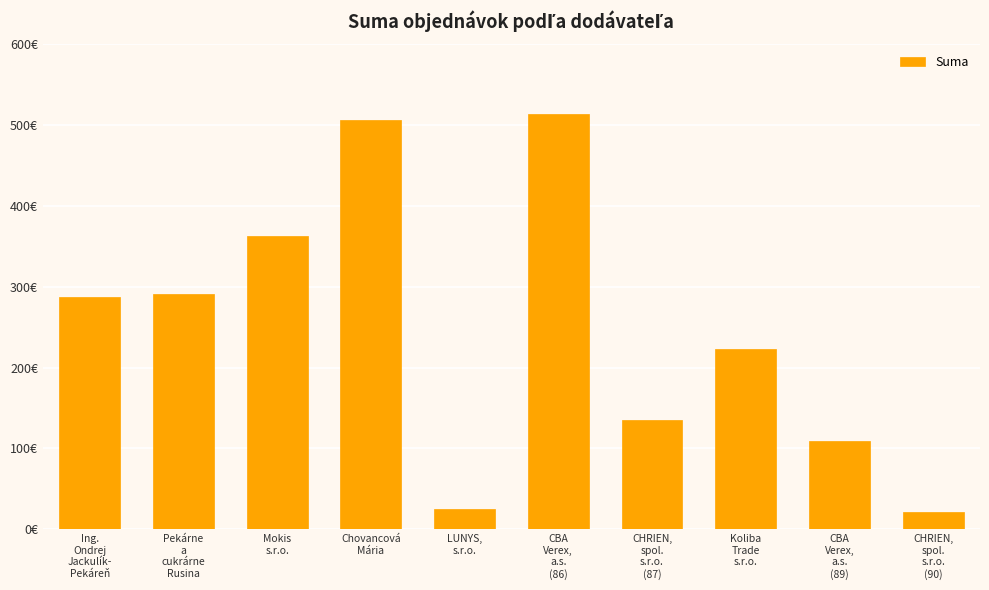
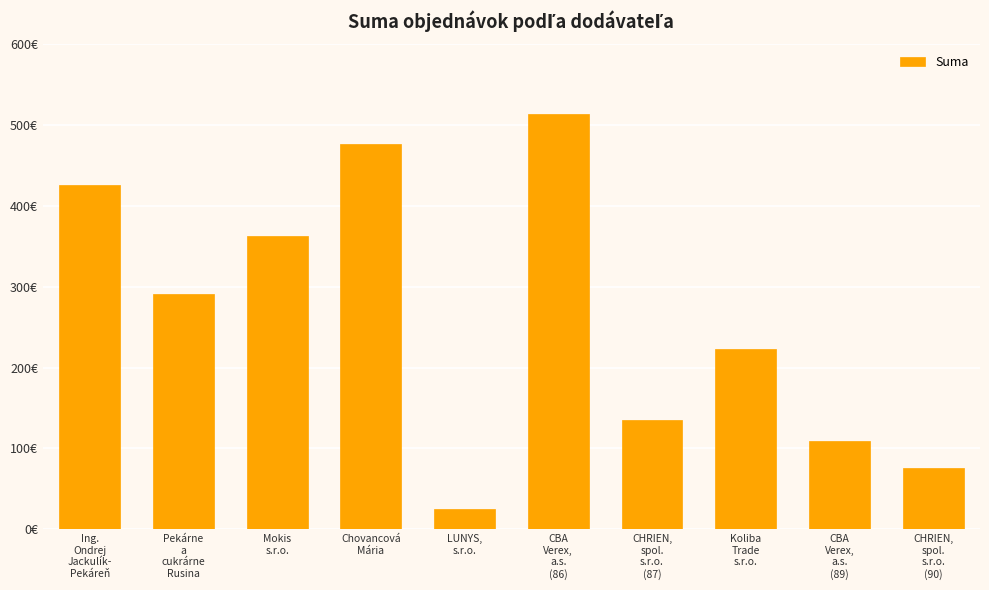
  {
-   "Ing. Ondrej Jackulík- Pekáreň": "290€",
+   "Ing. Ondrej Jackulík- Pekáreň": "430€",
    "Pekárne a cukrárne Rusina": "290€",
    "Mokis s.r.o.": "360€",
-   "Chovancová Mária": "510€",
+   "Chovancová Mária": "480€",
    "LUNYS, s.r.o.": "20€",
    "CBA Verex, a.s. (86)": "510€",
    "CHRIEN, spol. s.r.o. (87)": "130€",
    "Koliba Trade s.r.o.": "220€",
    "CBA Verex, a.s. (89)": "110€",
-   "CHRIEN, spol. s.r.o. (90)": "20€"
+   "CHRIEN, spol. s.r.o. (90)": "80€"
  }
